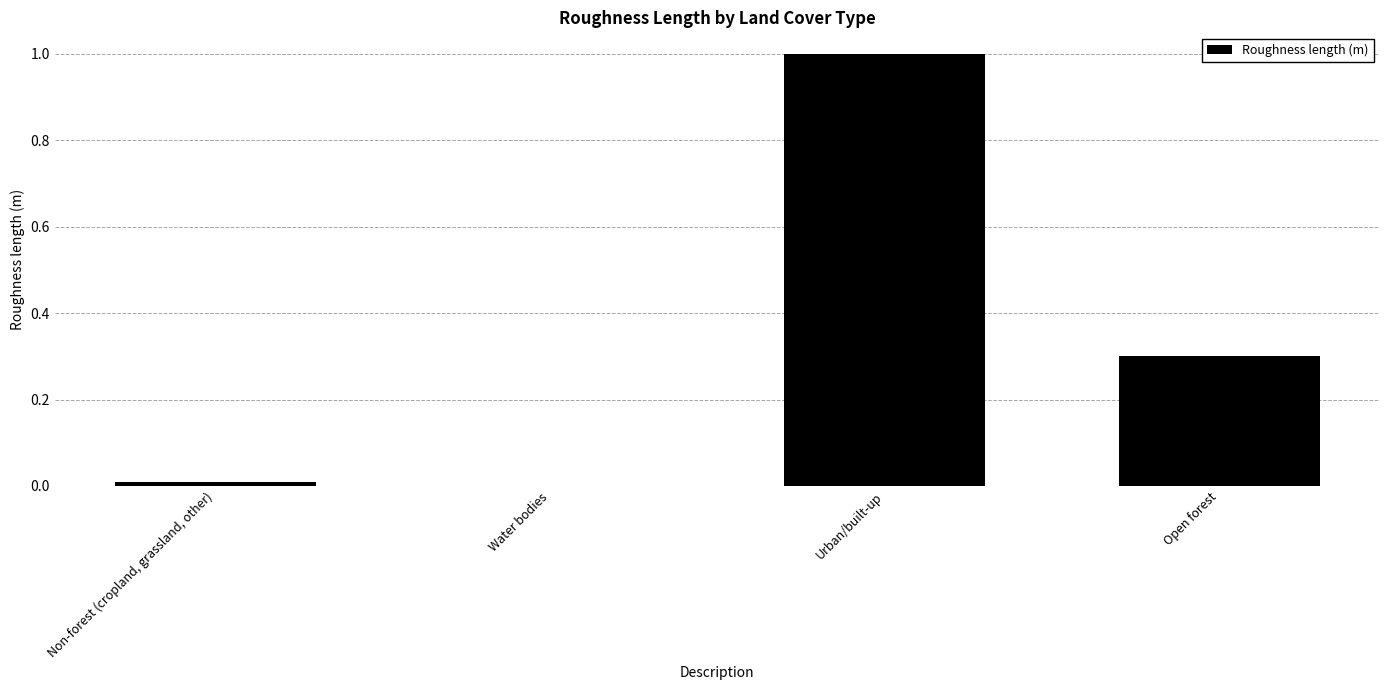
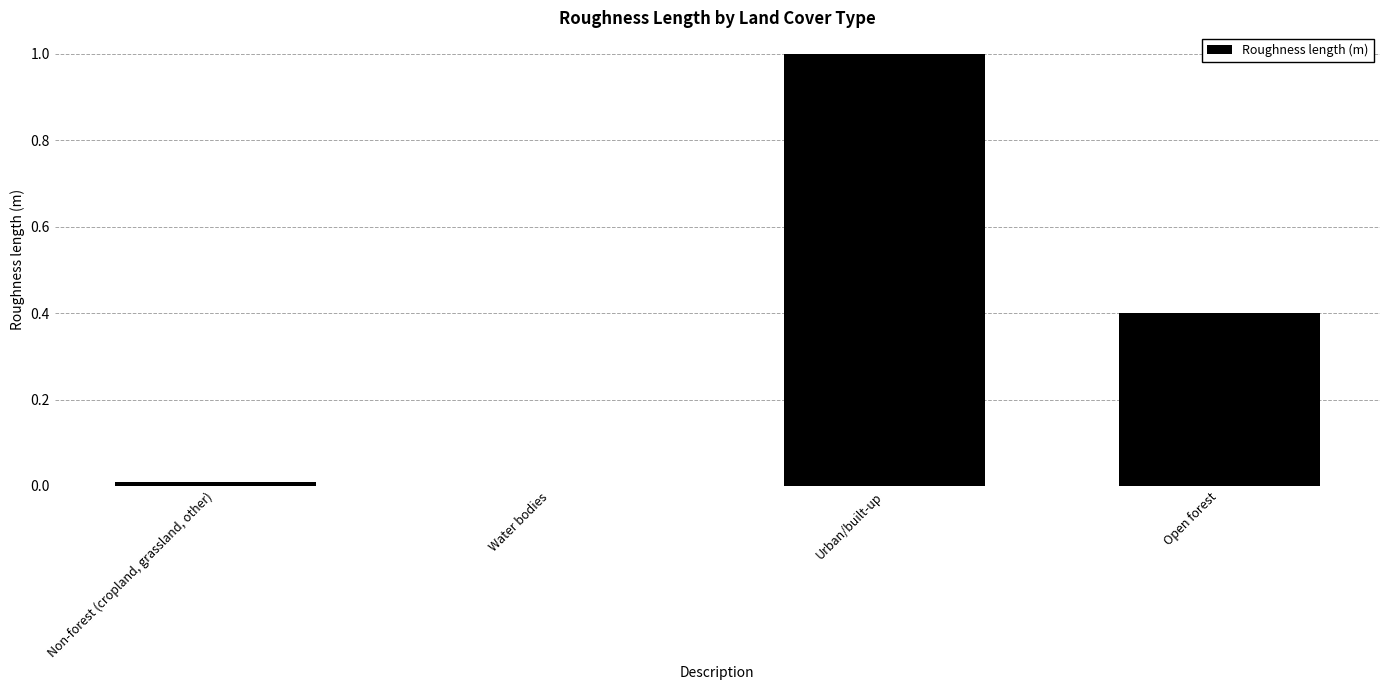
  {
    "Non-forest (cropland, grassland, other)": 0.01,
    "Water bodies": 0.0,
    "Urban/built-up": 1.0,
-   "Open forest": 0.3
+   "Open forest": 0.4
  }
